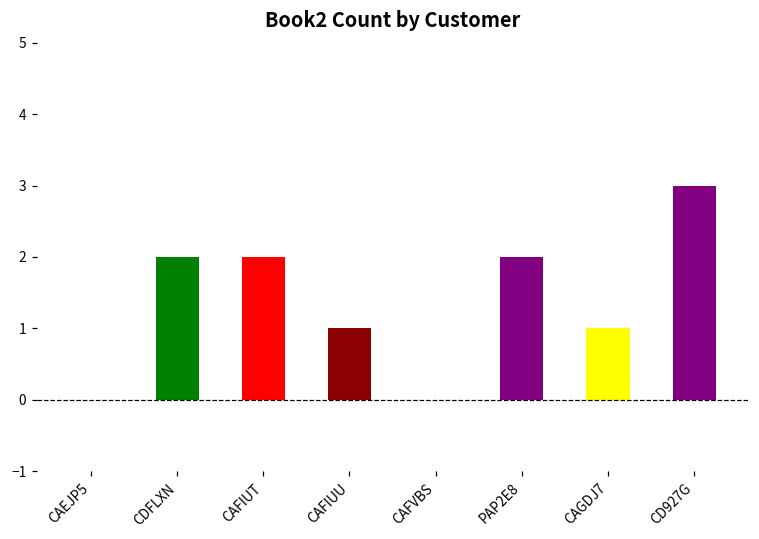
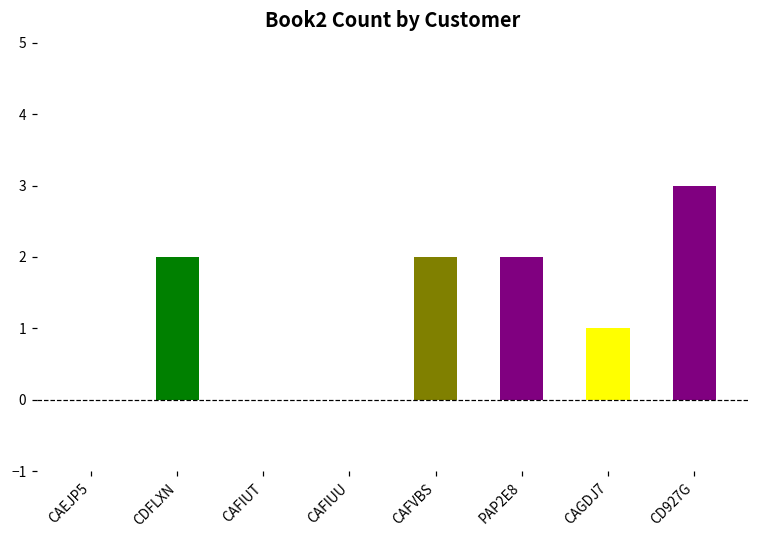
  {
    "CAEJP5": 0,
    "CDFLXN": 2,
-   "CAFIUT": 2,
-   "CAFIUU": 1,
-   "CAFVBS": 0,
+   "CAFIUT": 0,
+   "CAFIUU": 0,
+   "CAFVBS": 2,
    "PAP2E8": 2,
    "CAGDJ7": 1,
    "CD927G": 3
  }
